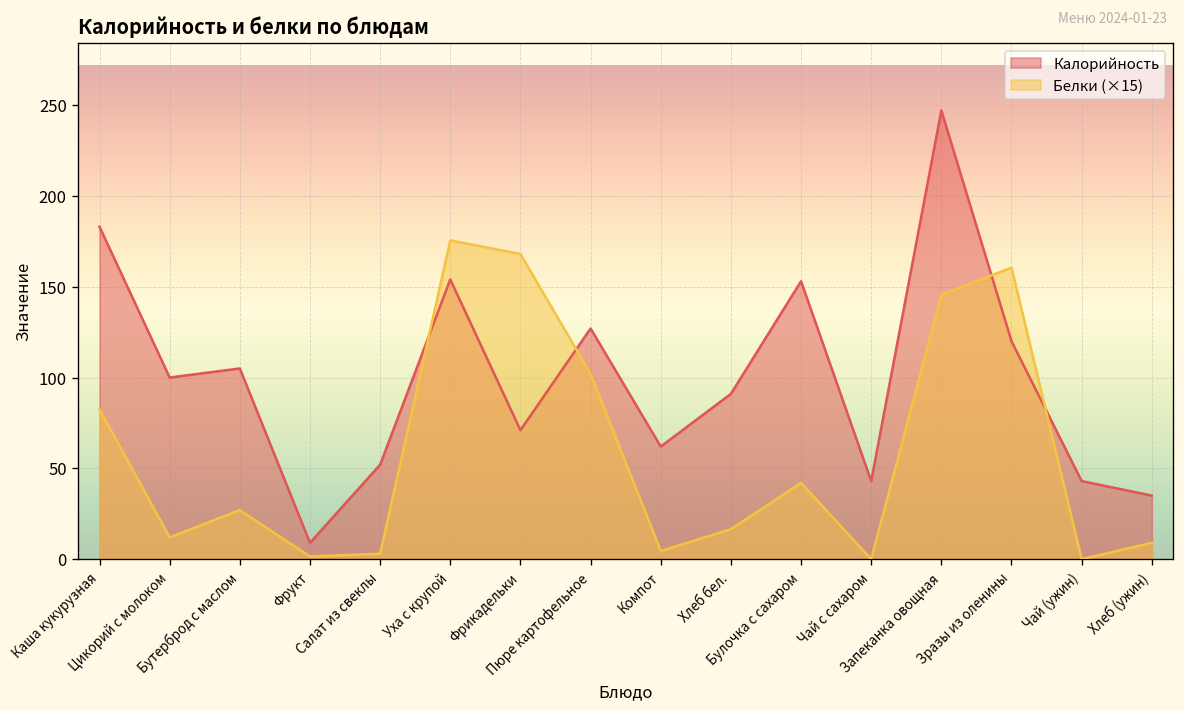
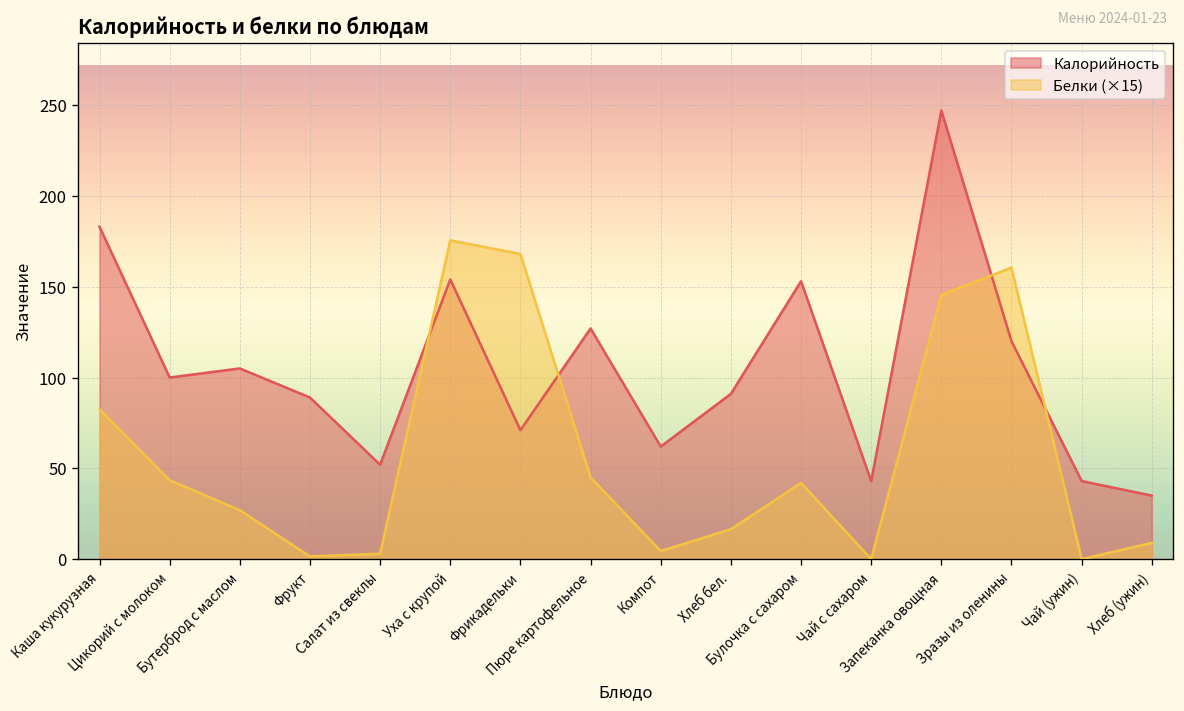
  {
    "Калорийность": {
      "Каша кукурузная": 183,
      "Цикорий с молоком": 100,
      "Бутерброд с маслом": 105,
-     "Фрукт": 9,
+     "Фрукт": 89,
      "Салат из свеклы": 52,
      "Уха с крупой": 154,
      "Фрикадельки": 71,
      "Пюре картофельное": 127,
      "Компот": 62,
      "Хлеб бел.": 91,
      "Булочка с сахаром": 153,
      "Чай с сахаром": 43,
      "Запеканка овощная": 247,
      "Зразы из оленины": 120,
      "Чай (ужин)": 43,
      "Хлеб (ужин)": 35
    },
    "Белки (×15)": {
      "Каша кукурузная": 83,
-     "Цикорий с молоком": 12,
+     "Цикорий с молоком": 44,
      "Бутерброд с маслом": 27,
      "Фрукт": 2,
      "Салат из свеклы": 3,
      "Уха с крупой": 176,
      "Фрикадельки": 168,
-     "Пюре картофельное": 102,
+     "Пюре картофельное": 45,
      "Компот": 5,
      "Хлеб бел.": 17,
      "Булочка с сахаром": 42,
      "Чай с сахаром": 0,
      "Запеканка овощная": 146,
      "Зразы из оленины": 161,
      "Чай (ужин)": 0,
      "Хлеб (ужин)": 9
    }
  }
